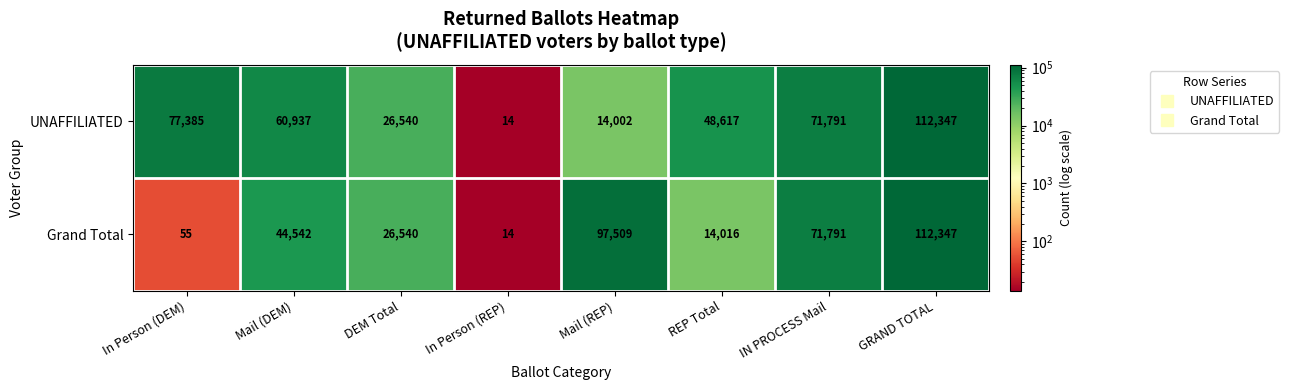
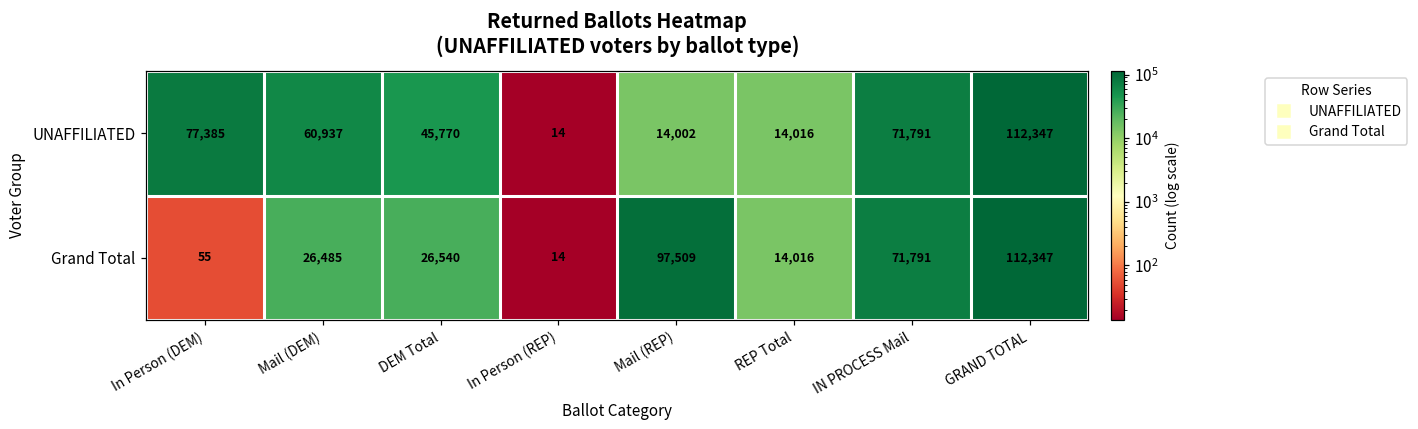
  {
    "UNAFFILIATED": {
      "In Person (DEM)": "77,385",
      "Mail (DEM)": "60,937",
-     "DEM Total": "26,540",
+     "DEM Total": "45,770",
      "In Person (REP)": "14",
      "Mail (REP)": "14,002",
-     "REP Total": "48,617",
+     "REP Total": "14,016",
      "IN PROCESS Mail": "71,791",
      "GRAND TOTAL": "112,347"
    },
    "Grand Total": {
      "In Person (DEM)": "55",
-     "Mail (DEM)": "44,542",
+     "Mail (DEM)": "26,485",
      "DEM Total": "26,540",
      "In Person (REP)": "14",
      "Mail (REP)": "97,509",
      "REP Total": "14,016",
      "IN PROCESS Mail": "71,791",
      "GRAND TOTAL": "112,347"
    }
  }
